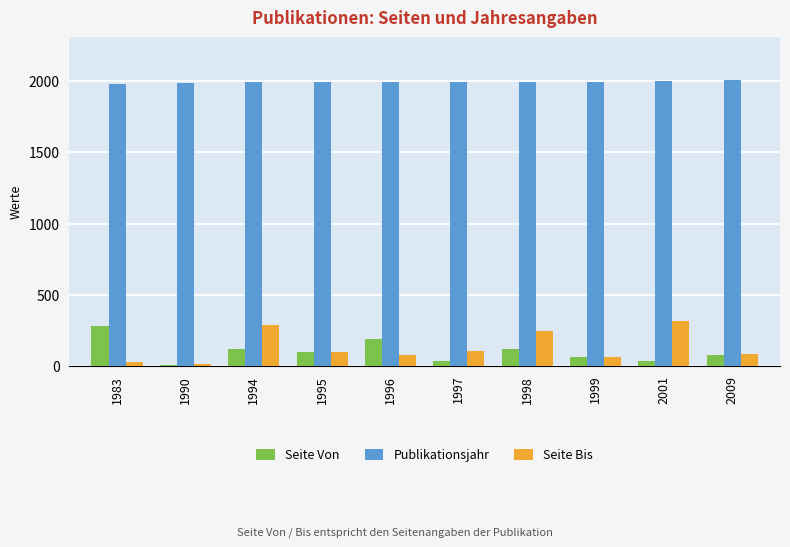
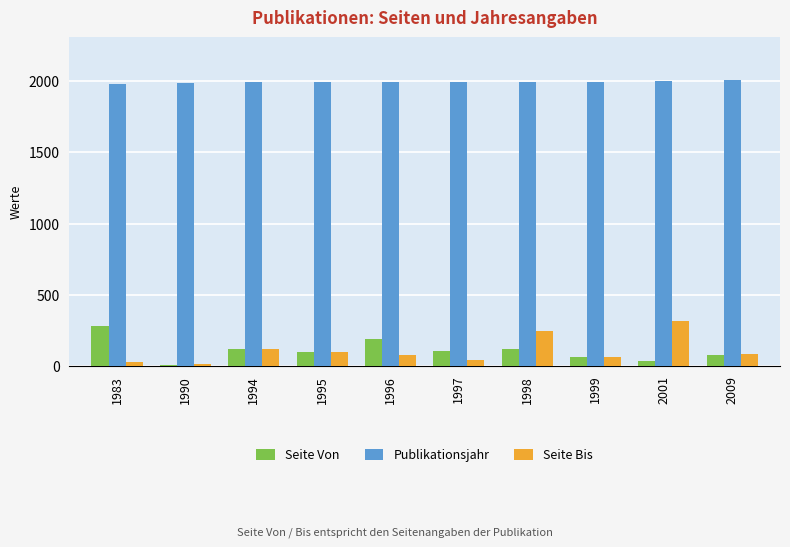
  {
    "Seite Von": {
      "1983": 280,
      "1994": 110,
      "1995": 100,
      "1996": 180,
-     "1997": 40,
+     "1997": 100,
      "1998": 110,
      "1999": 60,
      "2001": 40,
      "2009": 80
    },
    "Publikationsjahr": {
      "1983": 1980,
      "1990": 1990,
      "1994": 1990,
      "1995": 2000,
      "1996": 2000,
      "1997": 2000,
      "1998": 2000,
      "1999": 2000,
      "2001": 2000,
      "2009": 2010
    },
    "Seite Bis": {
      "1983": 30,
-     "1994": 290,
+     "1994": 110,
      "1995": 100,
      "1996": 80,
-     "1997": 110,
+     "1997": 40,
      "1998": 240,
      "1999": 60,
      "2001": 310,
      "2009": 80
    }
  }
